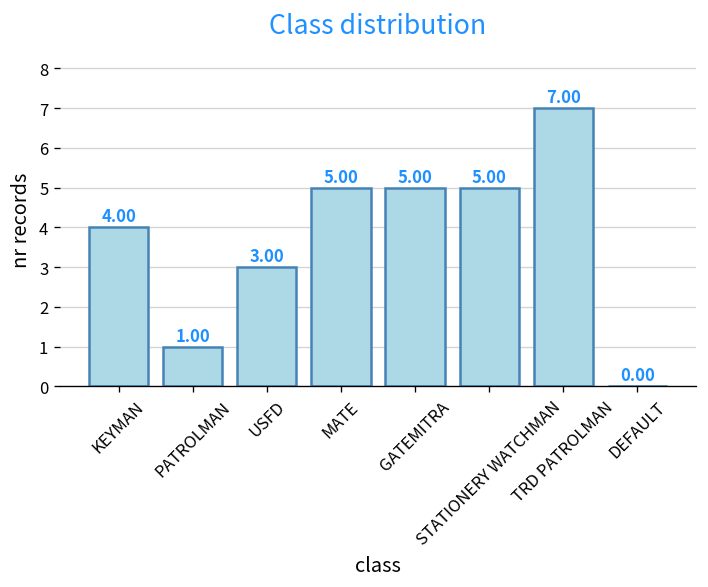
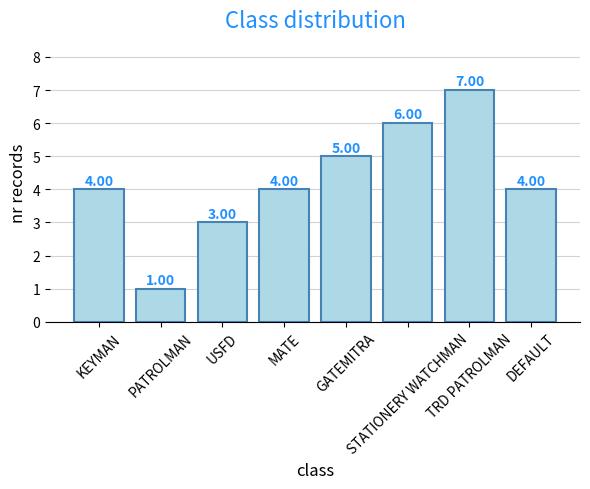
  {
    "KEYMAN": 4.00,
    "PATROLMAN": 1.00,
    "USFD": 3.00,
-   "MATE": 5.00,
+   "MATE": 4.00,
    "GATEMITRA": 5.00,
-   "STATIONERY WATCHMAN": 5.00,
+   "STATIONERY WATCHMAN": 6.00,
    "TRD PATROLMAN": 7.00,
-   "DEFAULT": 0.00
+   "DEFAULT": 4.00
  }
